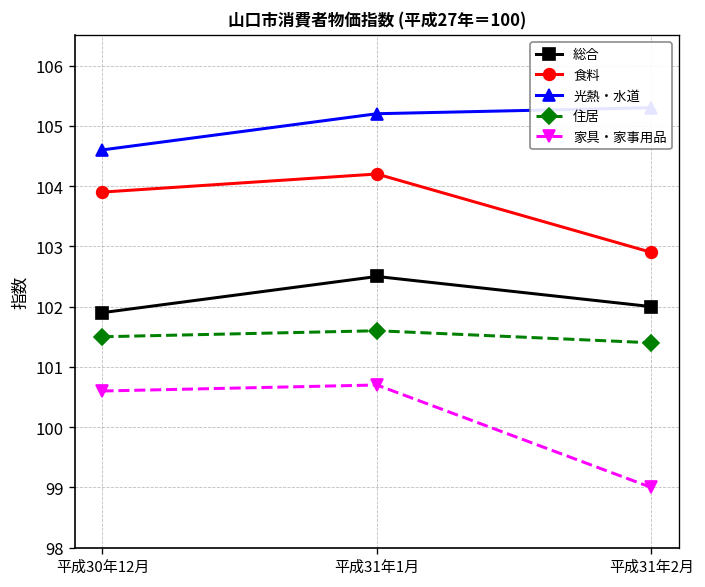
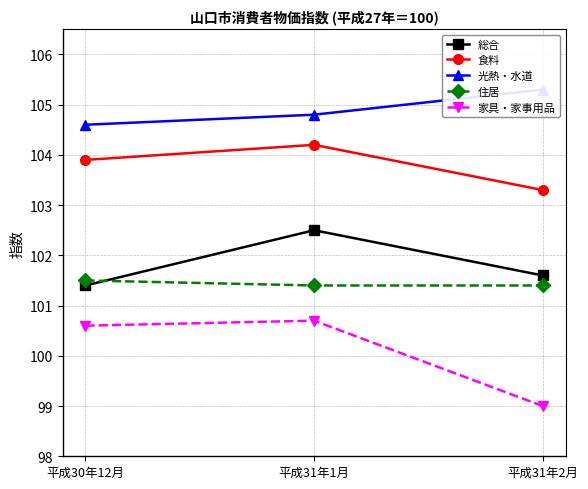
  {
    "総合": {
-     "平成30年12月": 101.9,
+     "平成30年12月": 101.4,
      "平成31年1月": 102.5,
-     "平成31年2月": 102.0
+     "平成31年2月": 101.6
    },
    "食料": {
      "平成30年12月": 103.9,
      "平成31年1月": 104.2,
-     "平成31年2月": 102.9
+     "平成31年2月": 103.3
    },
    "光熱・水道": {
      "平成30年12月": 104.6,
-     "平成31年1月": 105.2
+     "平成31年1月": 104.8
    },
    "住居": {
      "平成30年12月": 101.5,
-     "平成31年1月": 101.6,
+     "平成31年1月": 101.4,
      "平成31年2月": 101.4
    },
    "家具・家事用品": {
      "平成30年12月": 100.6,
      "平成31年1月": 100.7,
      "平成31年2月": 99.0
    }
  }
